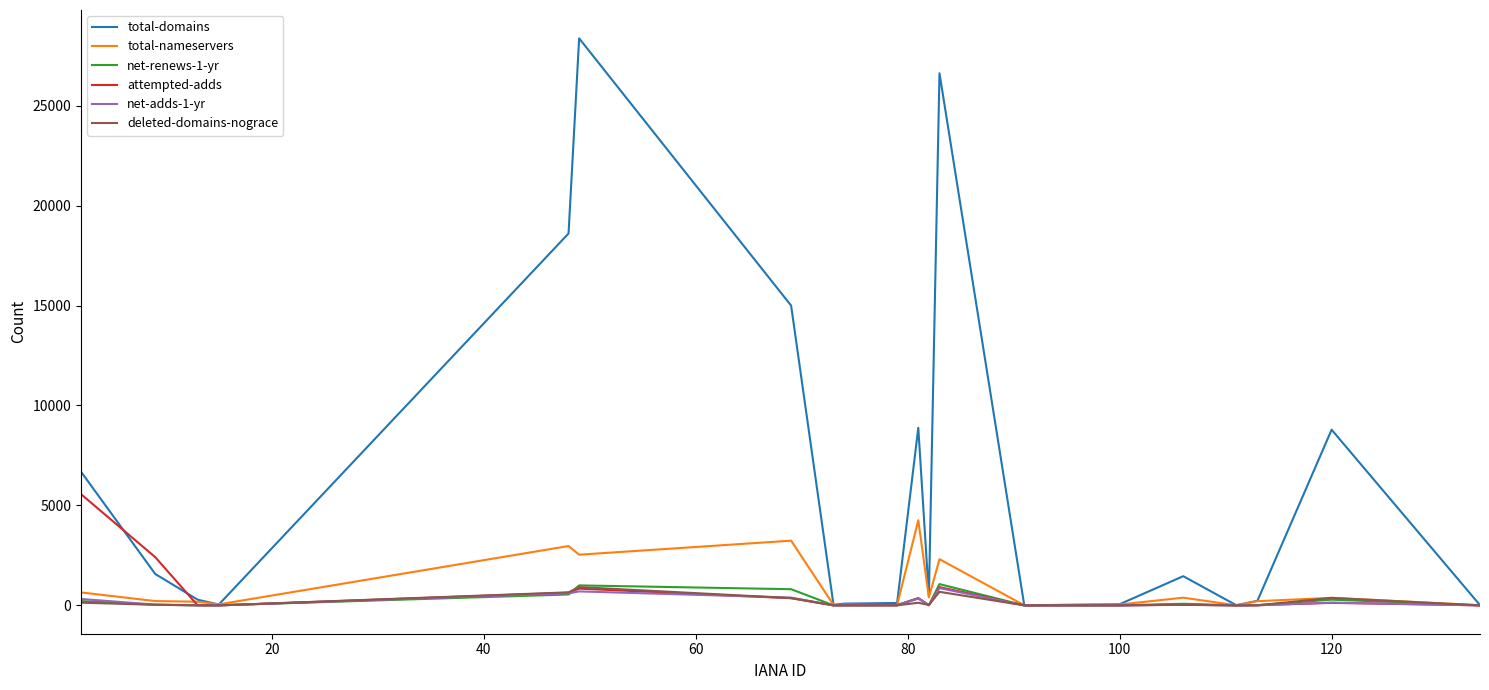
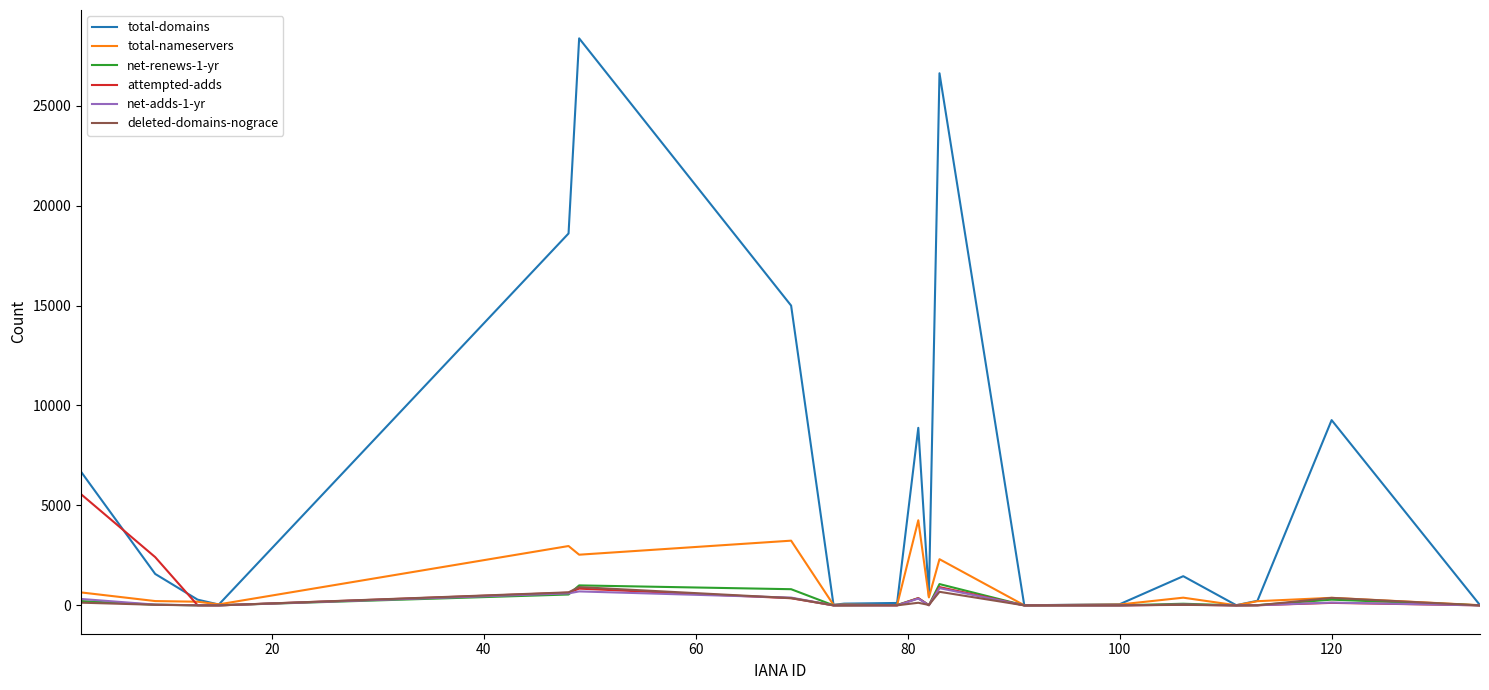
  {
    "total-domains": {
-     "120": 8800
+     "120": 9300
    }
  }
